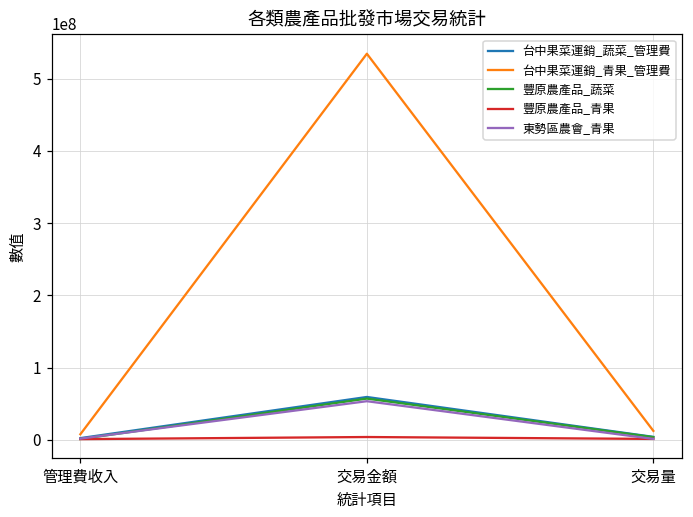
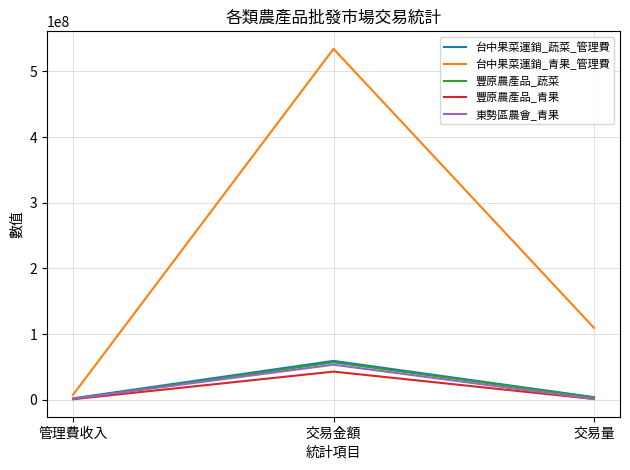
  {
    "台中果菜運銷_青果_管理費": {
      "管理費收入": 10000000,
      "交易金額": 530000000,
-     "交易量": 10000000
+     "交易量": 110000000
    },
    "豐原農產品_青果": {
-     "交易金額": 0
+     "交易金額": 40000000
    }
  }
